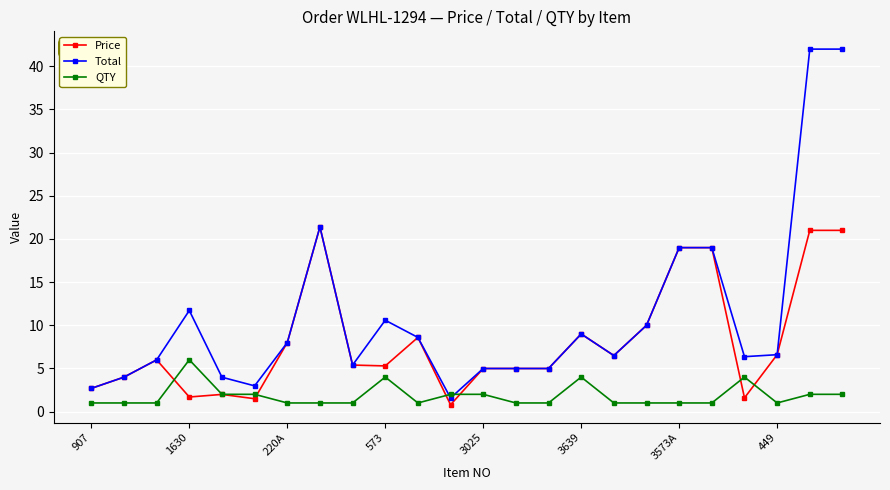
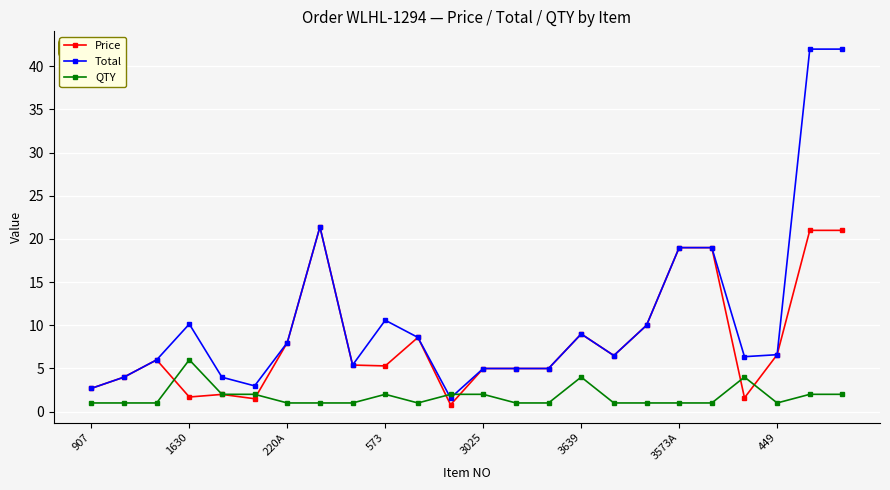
  {
    "Price": {
      "1630": 2,
      "573": 5
    },
    "Total": {
-     "1630": 12,
+     "1630": 10,
      "573": 11
    },
    "QTY": {
      "907": 1,
      "1630": 6,
      "220A": 1,
-     "573": 4,
+     "573": 2,
      "3025": 2,
      "3639": 4,
      "3573A": 1,
      "449": 1
    }
  }
